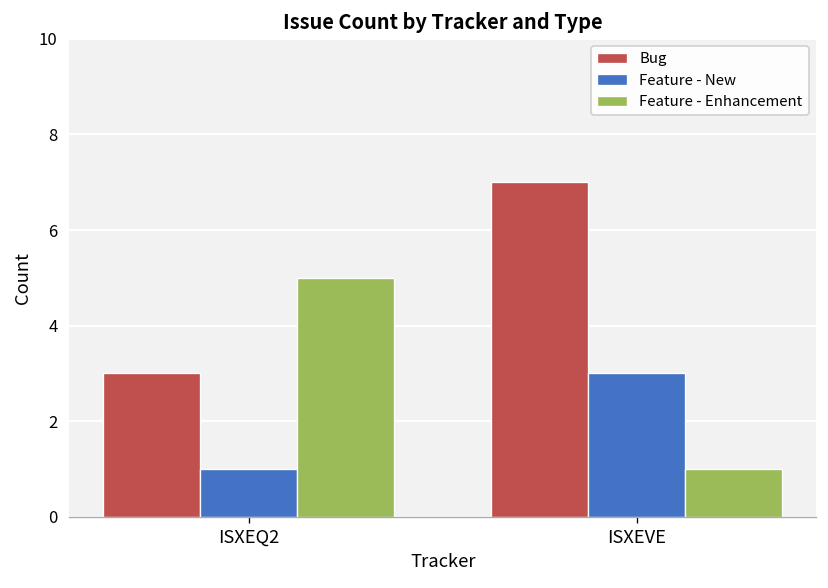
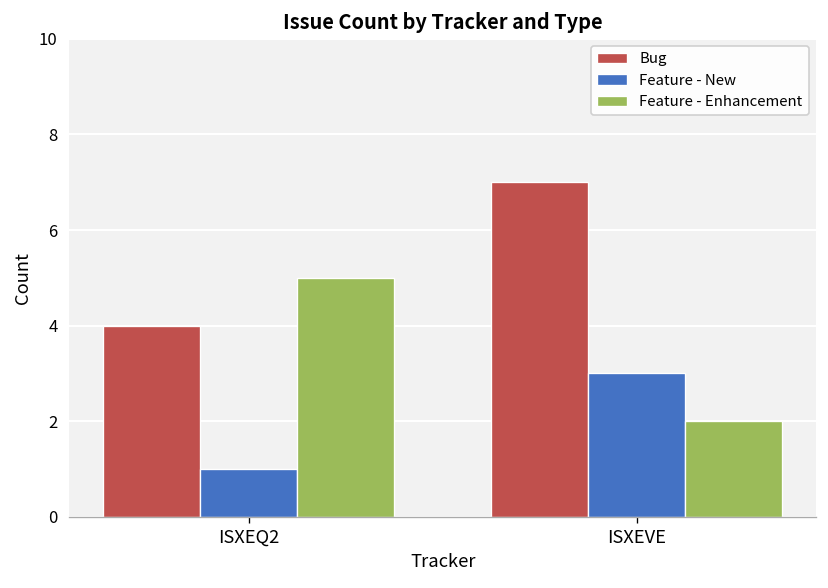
  {
    "Bug": {
-     "ISXEQ2": 3,
+     "ISXEQ2": 4,
      "ISXEVE": 7
    },
    "Feature - New": {
      "ISXEQ2": 1,
      "ISXEVE": 3
    },
    "Feature - Enhancement": {
      "ISXEQ2": 5,
-     "ISXEVE": 1
+     "ISXEVE": 2
    }
  }
